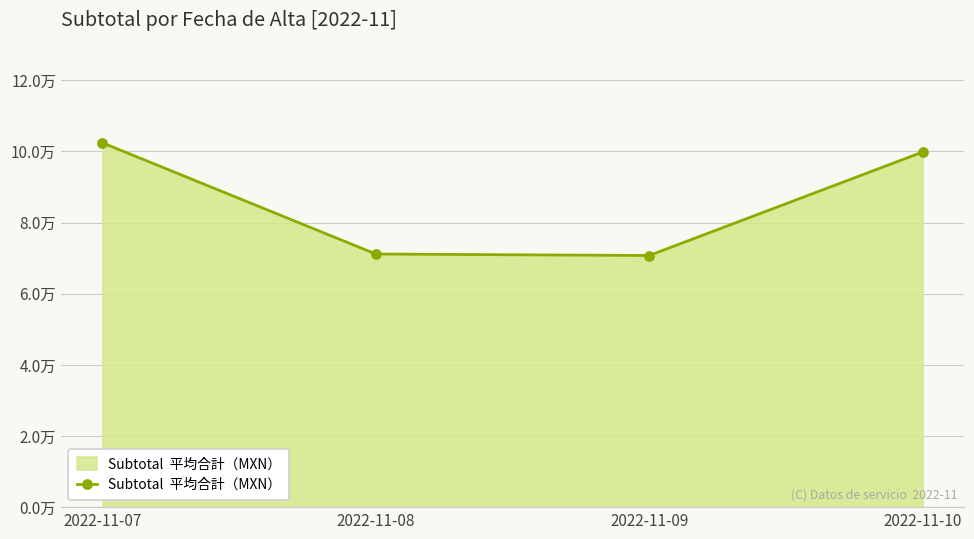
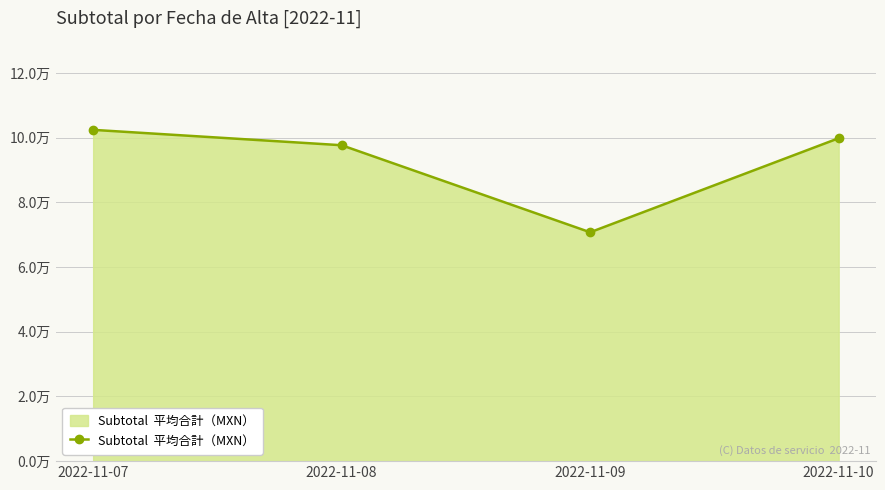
  {
    "2022-11-07": "10.2万",
-   "2022-11-08": "7.1万",
+   "2022-11-08": "9.8万",
    "2022-11-09": "7.1万",
    "2022-11-10": "10.0万"
  }
